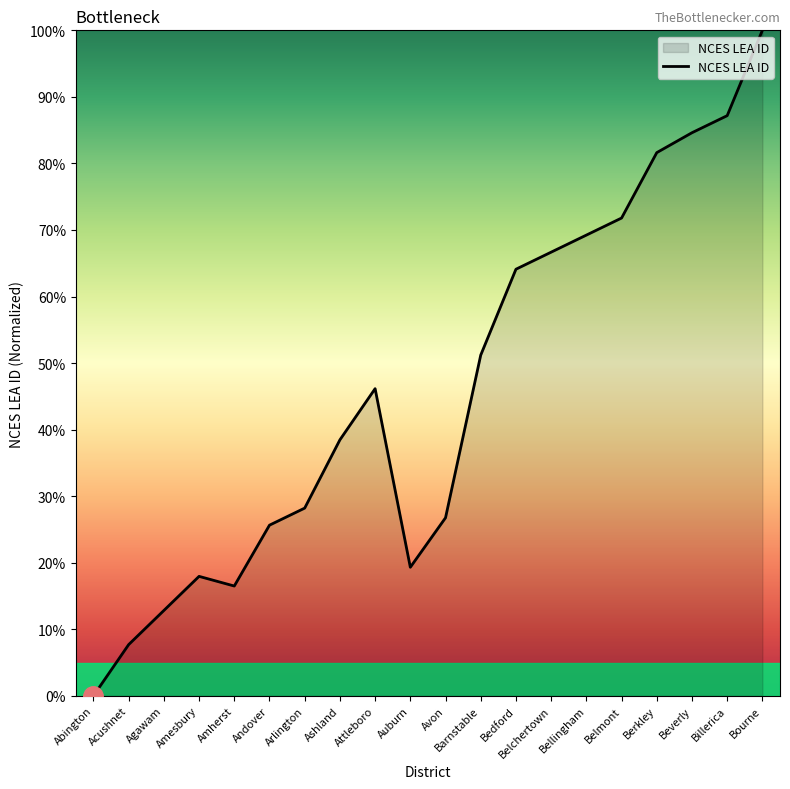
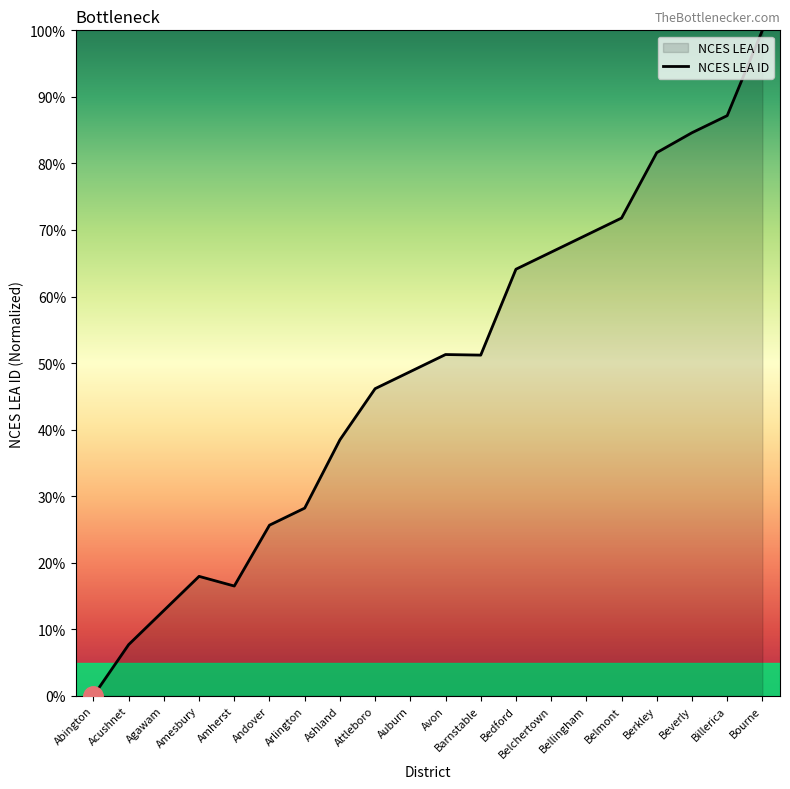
  {
    "NCES LEA ID": {
      "Acushnet": "8%",
      "Agawam": "13%",
      "Amesbury": "18%",
      "Amherst": "16%",
      "Andover": "26%",
      "Arlington": "28%",
      "Ashland": "38%",
      "Attleboro": "46%",
-     "Auburn": "19%",
-     "Avon": "27%",
+     "Auburn": "49%",
+     "Avon": "51%",
      "Barnstable": "51%",
      "Bedford": "64%",
      "Belchertown": "67%",
      "Bellingham": "69%",
      "Belmont": "72%",
      "Berkley": "82%",
      "Beverly": "85%",
      "Billerica": "87%",
      "Bourne": "100%"
    }
  }
